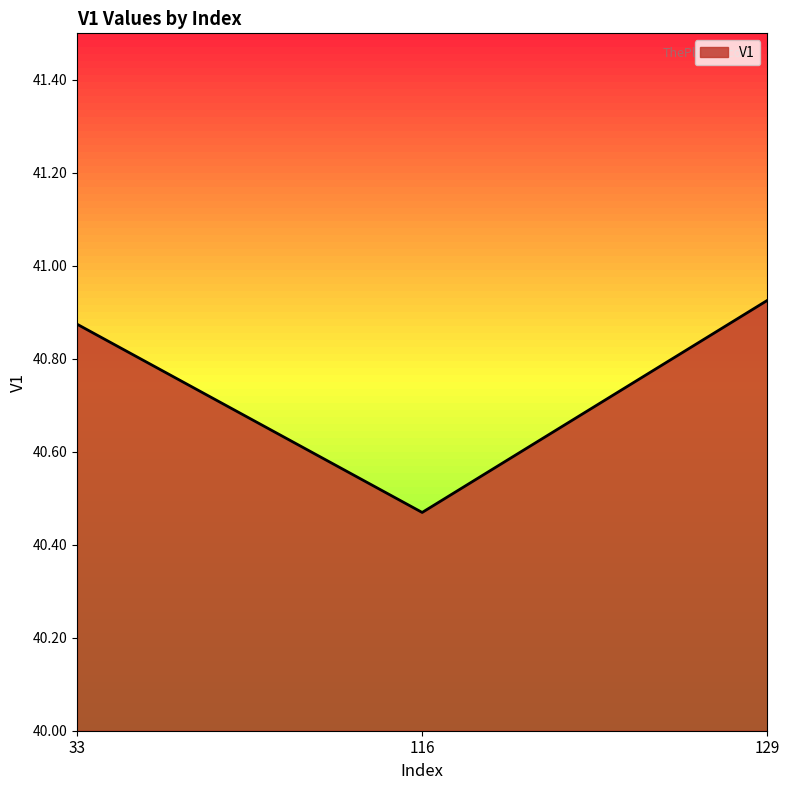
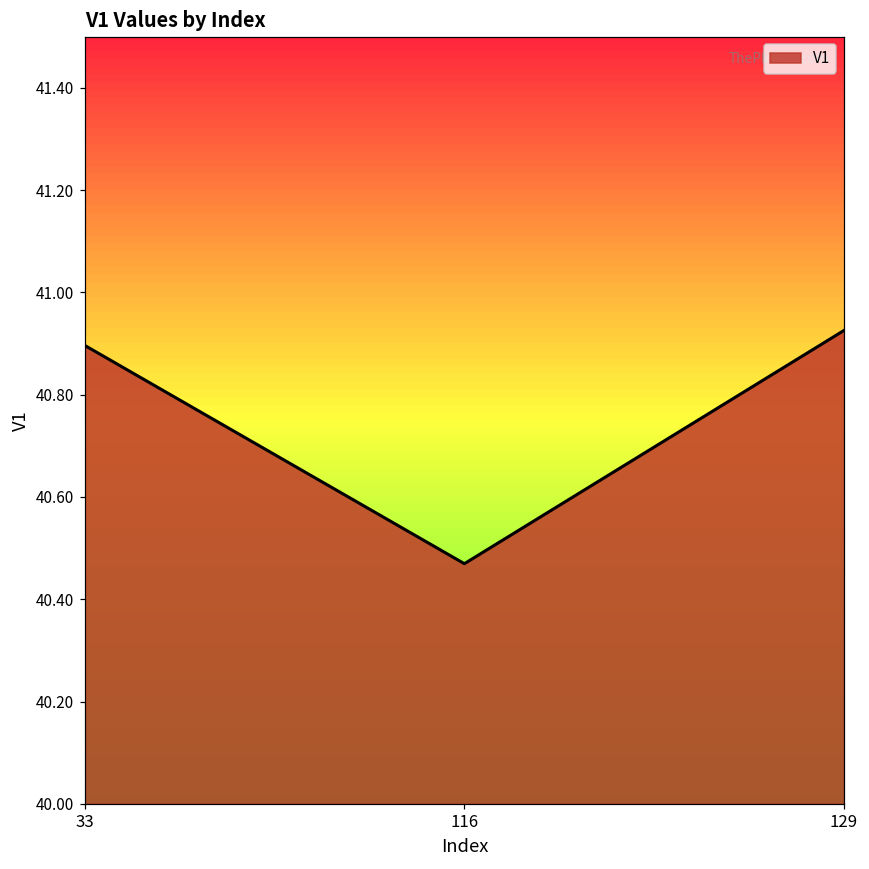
  {
-   "33": 40.87,
+   "33": 40.90,
    "116": 40.47,
    "129": 40.93
  }
